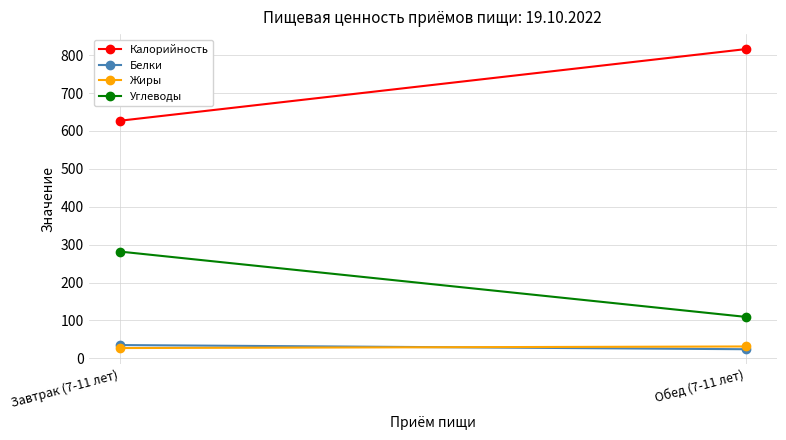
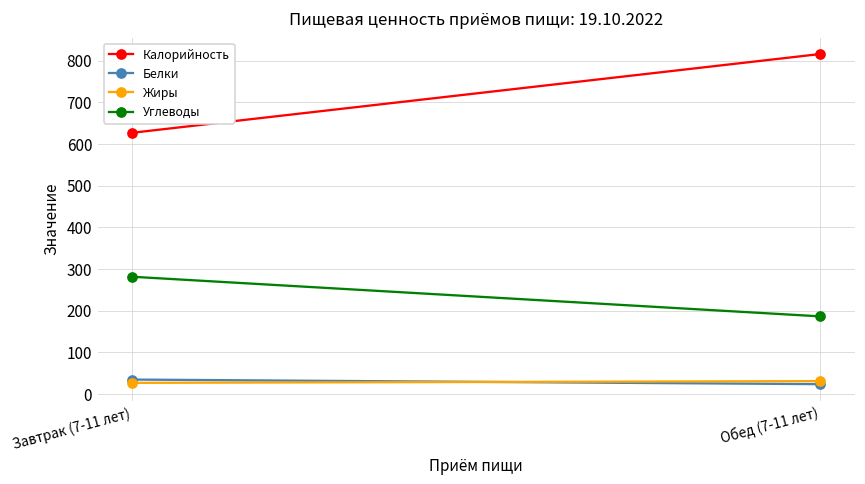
  {
    "Калорийность": {
      "Завтрак (7-11 лет)": 630,
      "Обед (7-11 лет)": 820
    },
    "Белки": {
      "Завтрак (7-11 лет)": 40,
      "Обед (7-11 лет)": 20
    },
    "Жиры": {
      "Завтрак (7-11 лет)": 30,
      "Обед (7-11 лет)": 30
    },
    "Углеводы": {
      "Завтрак (7-11 лет)": 280,
-     "Обед (7-11 лет)": 110
+     "Обед (7-11 лет)": 190
    }
  }
